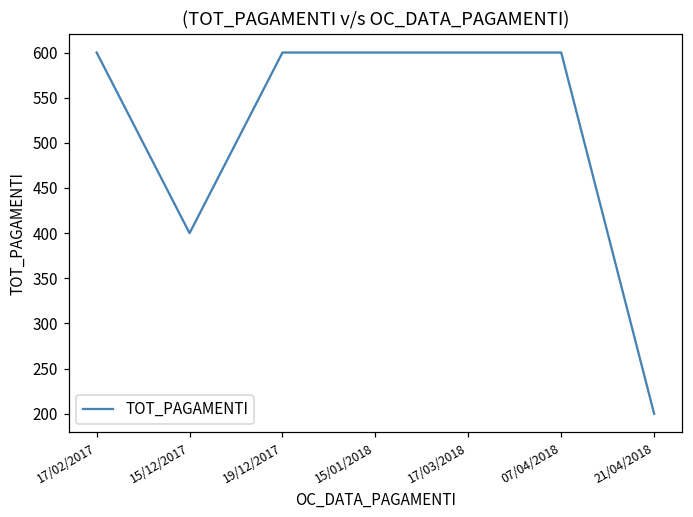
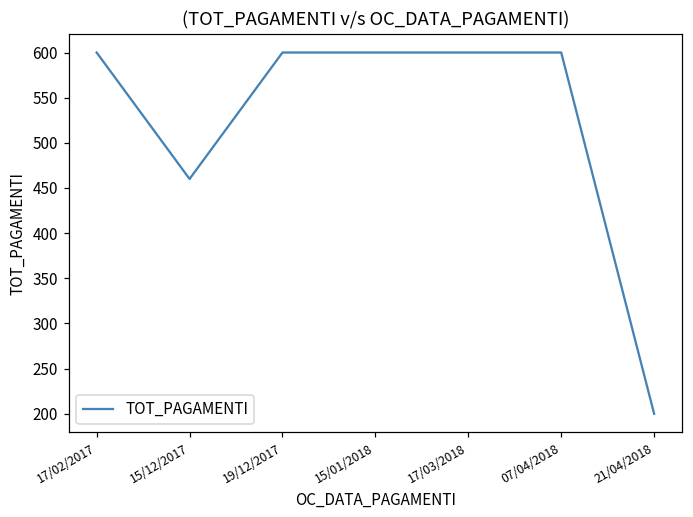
  {
    "17/02/2017": 600,
-   "15/12/2017": 400,
+   "15/12/2017": 460,
    "19/12/2017": 600,
    "15/01/2018": 600,
    "17/03/2018": 600,
    "07/04/2018": 600,
    "21/04/2018": 200
  }
